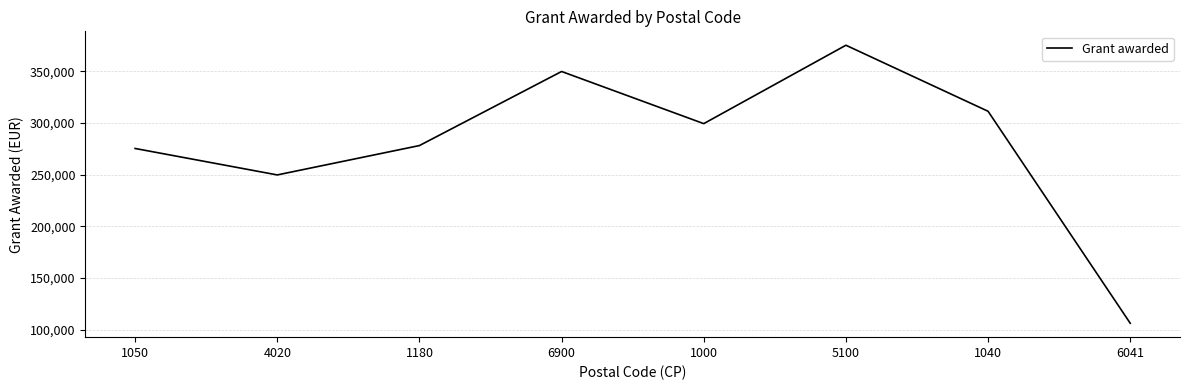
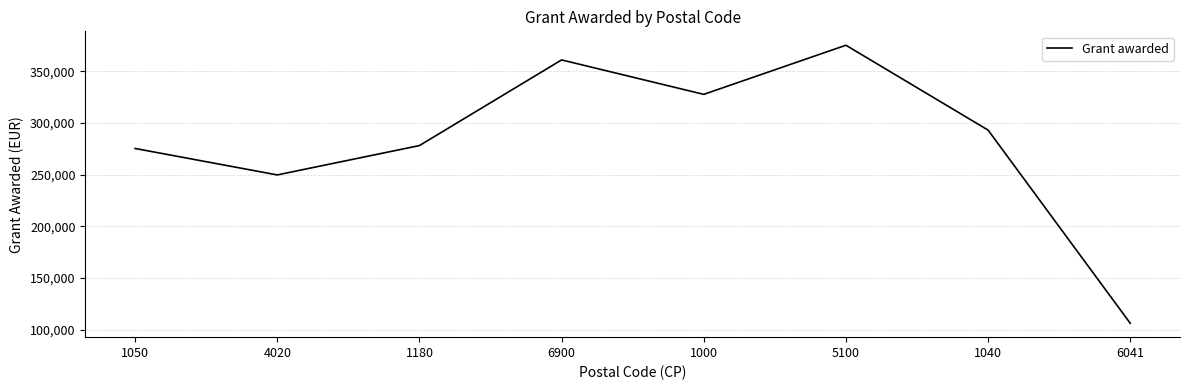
  {
    "1050": "275,000",
    "4020": "250,000",
    "1180": "278,000",
-   "6900": "350,000",
-   "1000": "299,000",
+   "6900": "361,000",
+   "1000": "328,000",
    "5100": "375,000",
-   "1040": "311,000",
+   "1040": "293,000",
    "6041": "106,000"
  }
